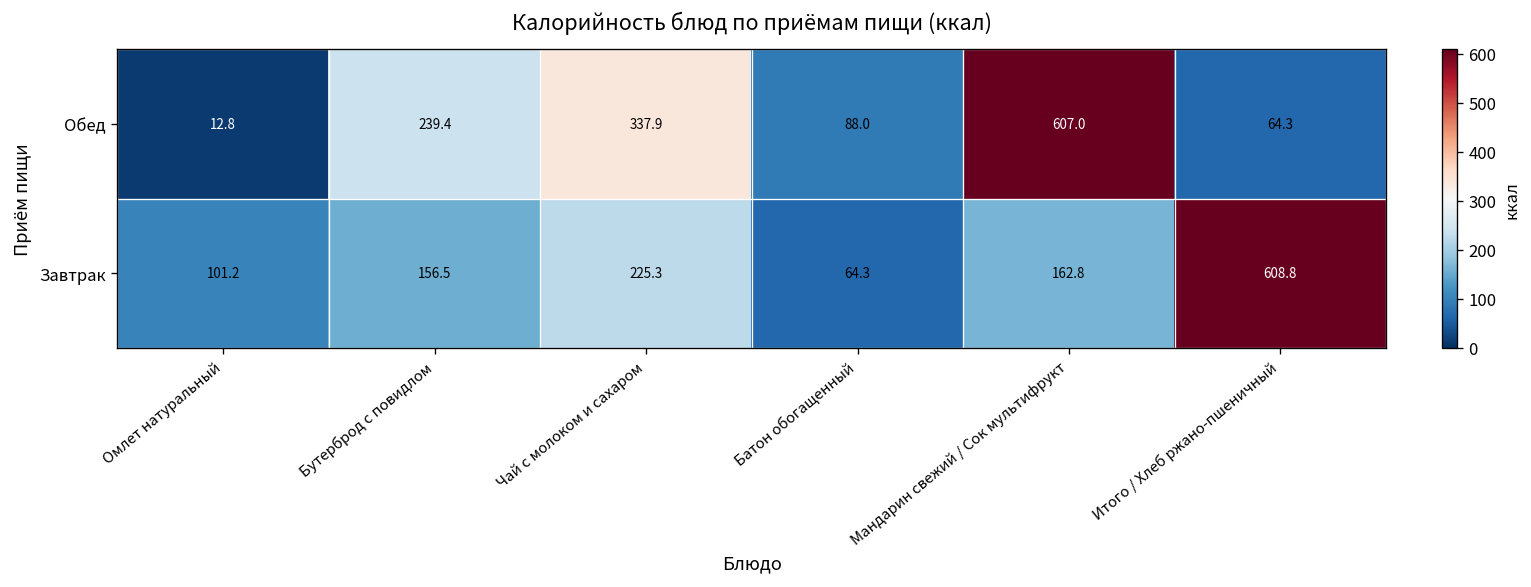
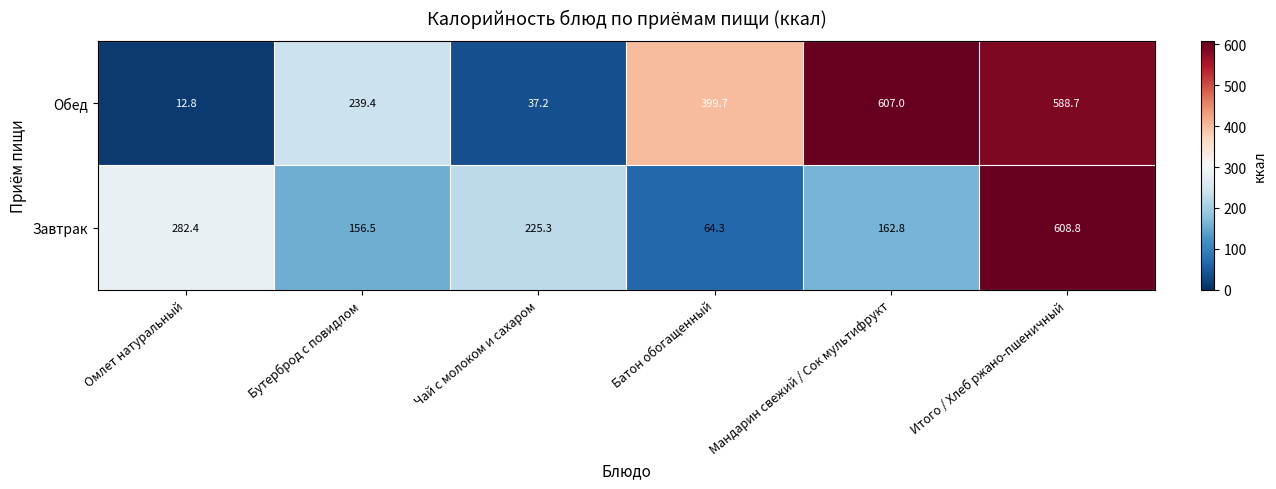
  {
    "Обед": {
      "Омлет натуральный": 12.8,
      "Бутерброд с повидлом": 239.4,
-     "Чай с молоком и сахаром": 337.9,
-     "Батон обогащенный": 88.0,
+     "Чай с молоком и сахаром": 37.2,
+     "Батон обогащенный": 399.7,
      "Мандарин свежий / Сок мультифрукт": 607.0,
-     "Итого / Хлеб ржано-пшеничный": 64.3
+     "Итого / Хлеб ржано-пшеничный": 588.7
    },
    "Завтрак": {
-     "Омлет натуральный": 101.2,
+     "Омлет натуральный": 282.4,
      "Бутерброд с повидлом": 156.5,
      "Чай с молоком и сахаром": 225.3,
      "Батон обогащенный": 64.3,
      "Мандарин свежий / Сок мультифрукт": 162.8,
      "Итого / Хлеб ржано-пшеничный": 608.8
    }
  }
